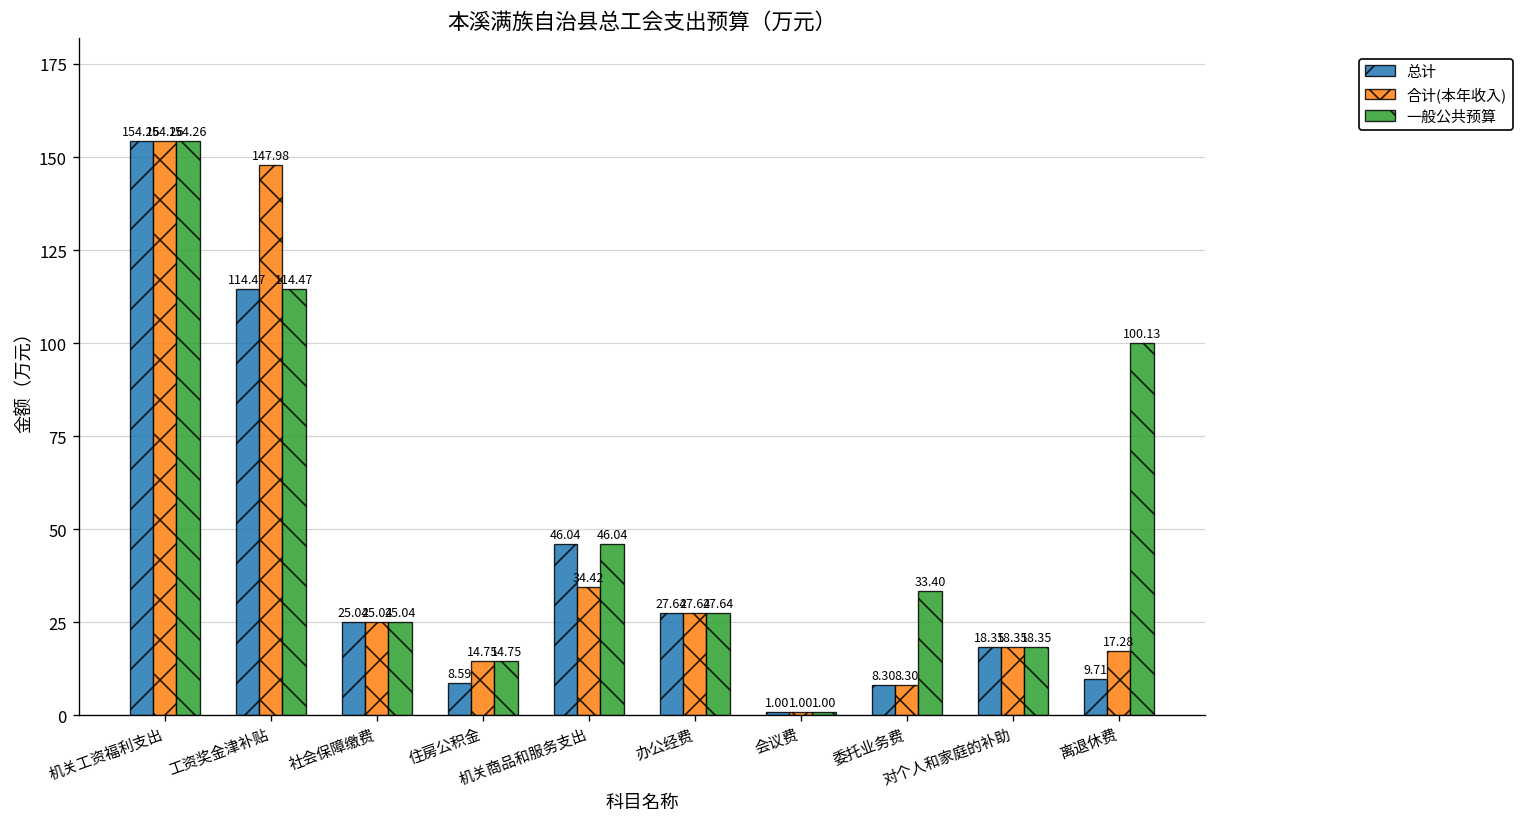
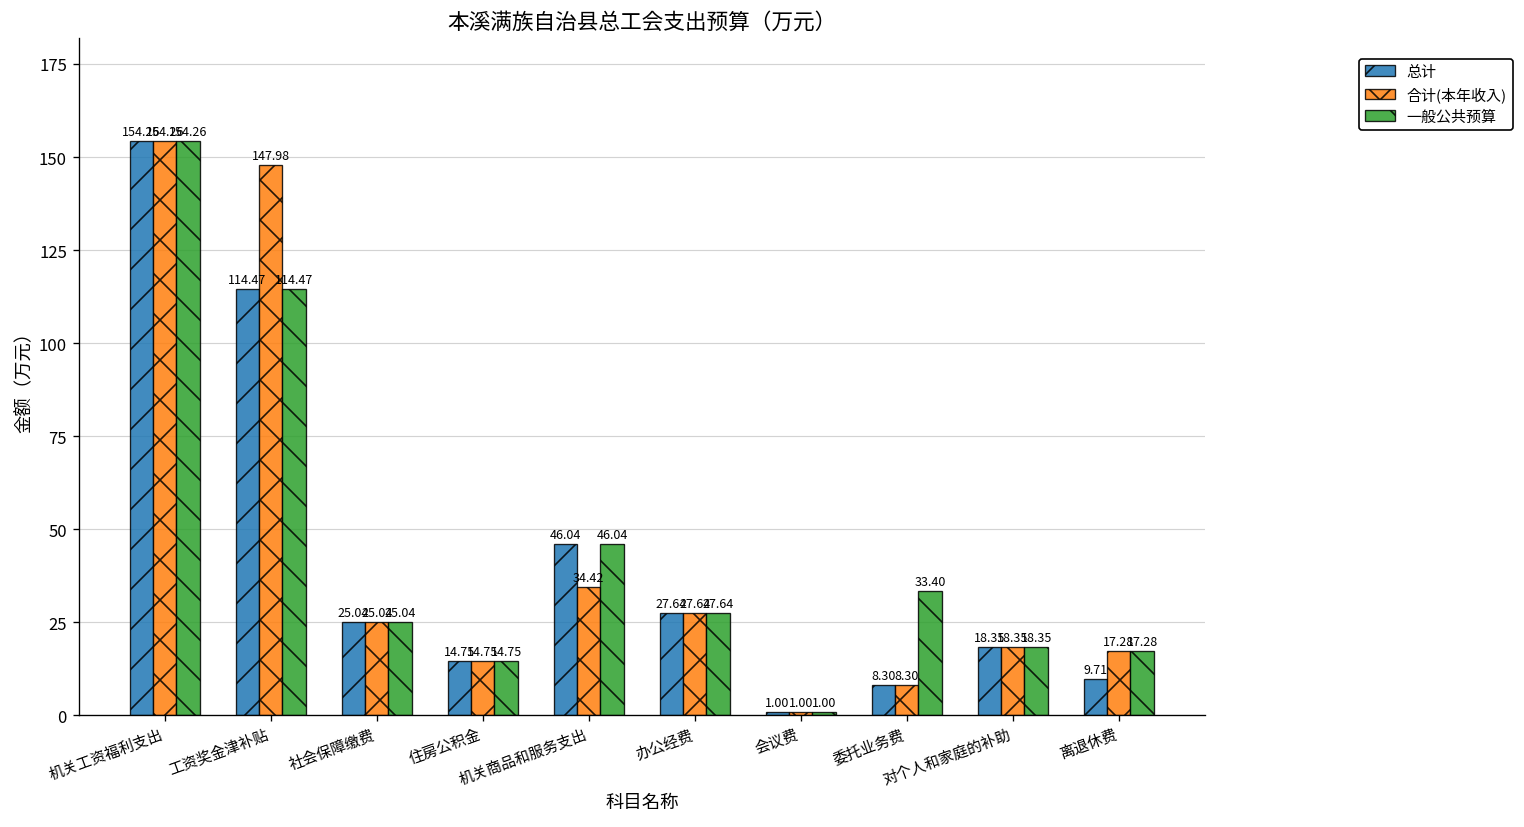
  {
    "总计": {
      "工资奖金津补贴": 114.47,
-     "住房公积金": 8.59,
+     "住房公积金": 14.75,
      "机关商品和服务支出": 46.04,
      "会议费": 1.00,
      "委托业务费": 8.30,
      "离退休费": 9.71
    },
    "合计(本年收入)": {
      "工资奖金津补贴": 147.98,
      "机关商品和服务支出": 34.42,
      "会议费": 1.00,
      "委托业务费": 8.30
    },
    "一般公共预算": {
      "工资奖金津补贴": 114.47,
      "机关商品和服务支出": 46.04,
      "会议费": 1.00,
      "委托业务费": 33.40,
-     "离退休费": 100.13
+     "离退休费": 17.28
    }
  }
